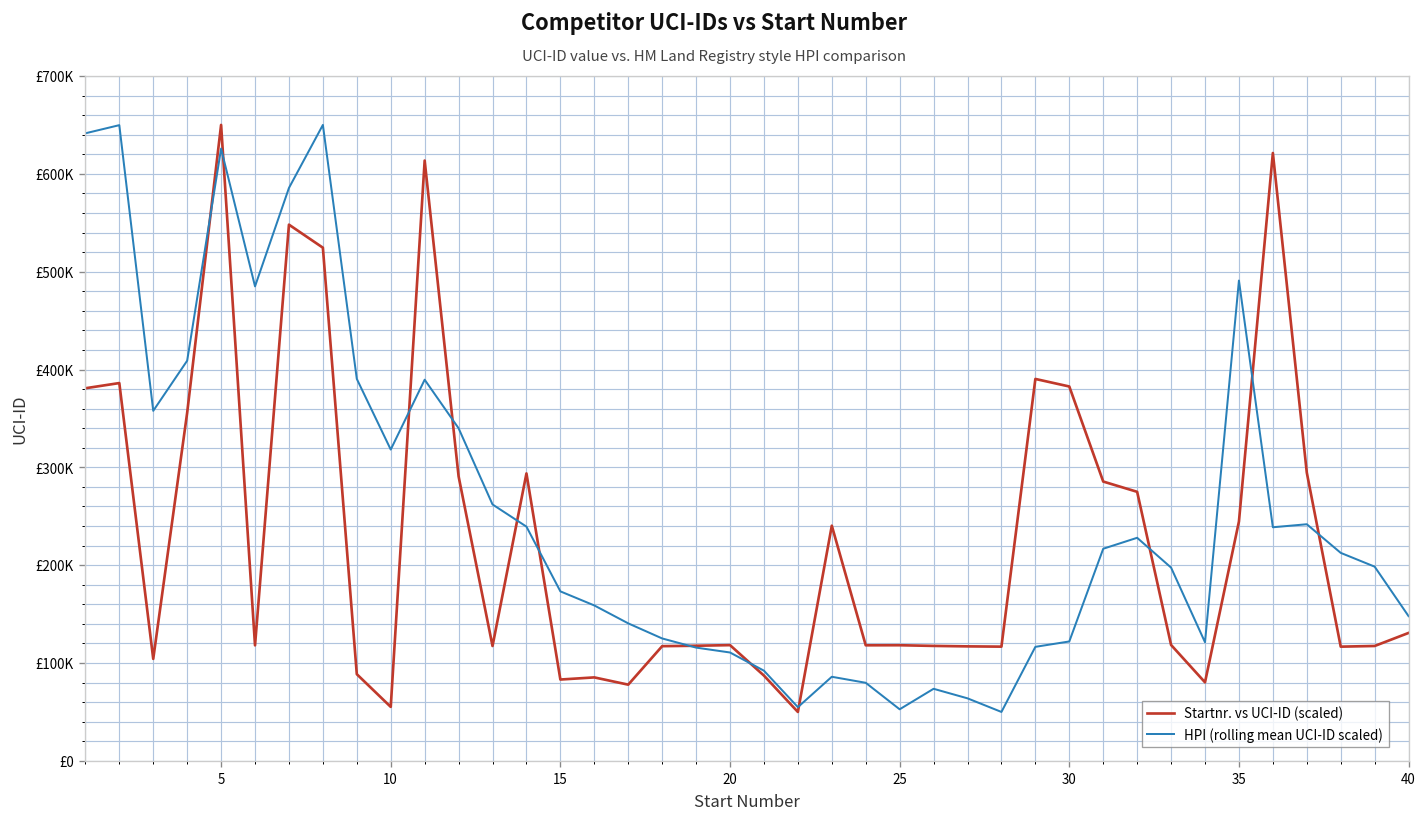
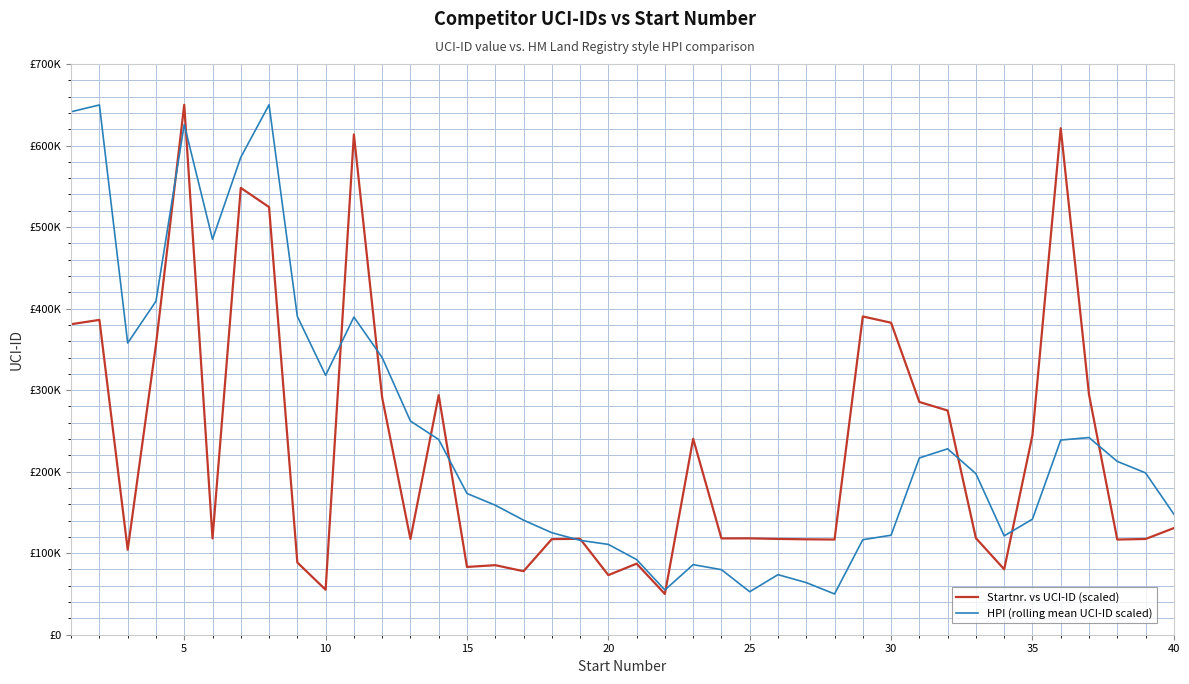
  {
    "Startnr. vs UCI-ID (scaled)": {
      "5": "£650000",
      "10": "£60000",
      "15": "£80000",
-     "20": "£120000",
+     "20": "£70000",
      "25": "£120000",
      "30": "£380000",
      "35": "£240000",
      "40": "£130000"
    },
    "HPI (rolling mean UCI-ID scaled)": {
      "5": "£630000",
      "10": "£320000",
      "15": "£170000",
      "20": "£110000",
      "25": "£50000",
      "30": "£120000",
-     "35": "£490000",
+     "35": "£140000",
      "40": "£150000"
    }
  }
